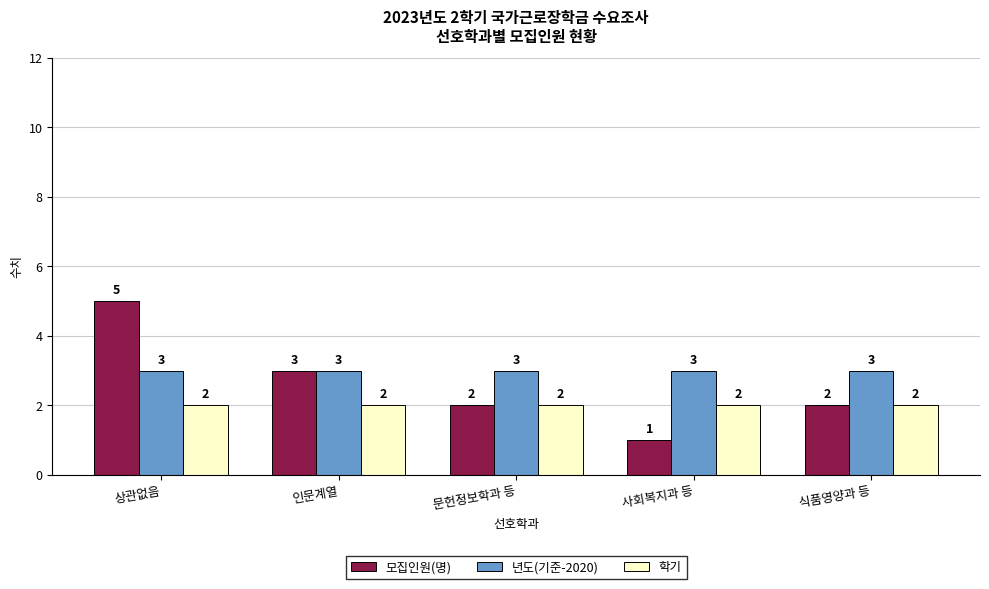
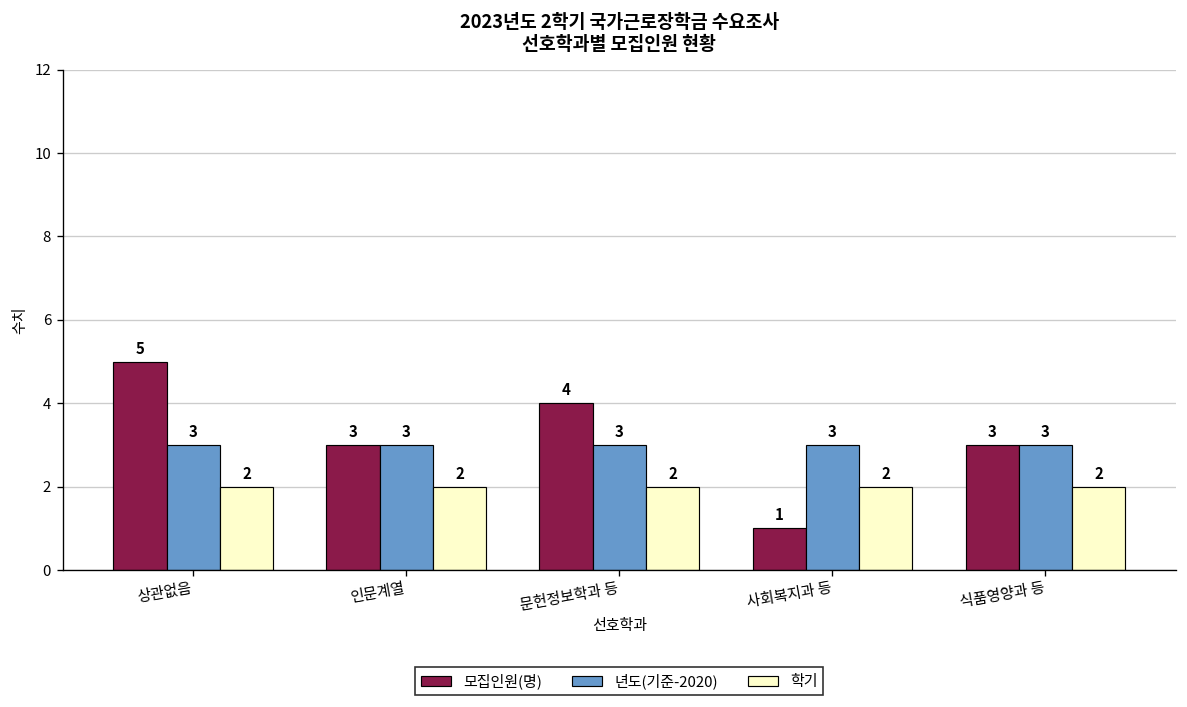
  {
    "모집인원(명)": {
      "상관없음": 5,
      "인문계열": 3,
-     "문헌정보학과 등": 2,
+     "문헌정보학과 등": 4,
      "사회복지과 등": 1,
-     "식품영양과 등": 2
+     "식품영양과 등": 3
    },
    "년도(기준-2020)": {
      "상관없음": 3,
      "인문계열": 3,
      "문헌정보학과 등": 3,
      "사회복지과 등": 3,
      "식품영양과 등": 3
    },
    "학기": {
      "상관없음": 2,
      "인문계열": 2,
      "문헌정보학과 등": 2,
      "사회복지과 등": 2,
      "식품영양과 등": 2
    }
  }
